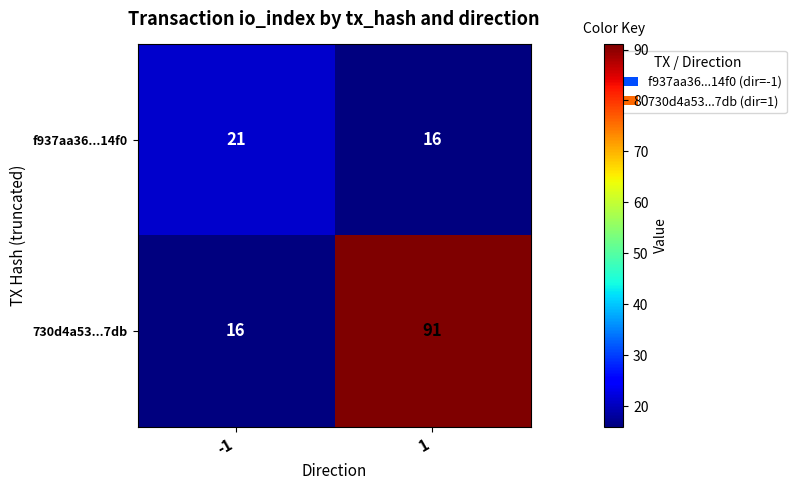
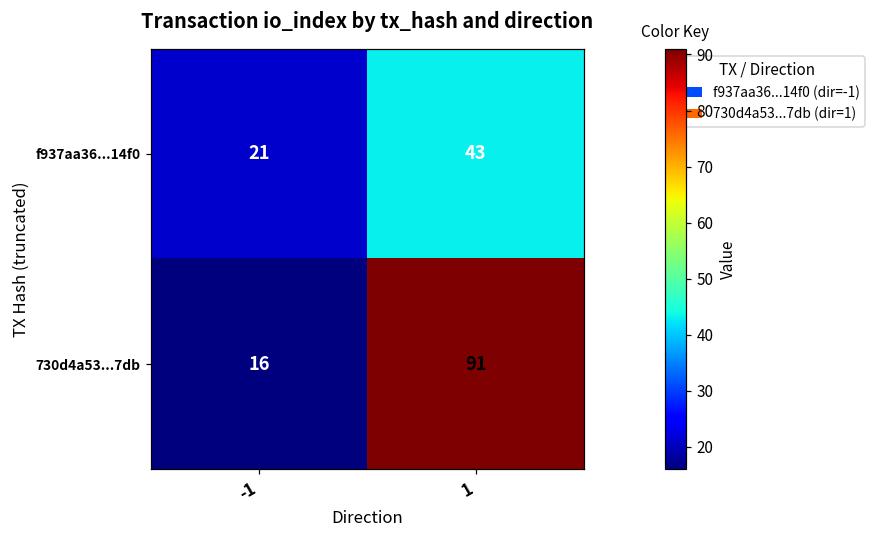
  {
    "f937aa36...14f0": {
      "-1": 21,
-     "1": 16
+     "1": 43
    },
    "730d4a53...7db": {
      "-1": 16,
      "1": 91
    }
  }
